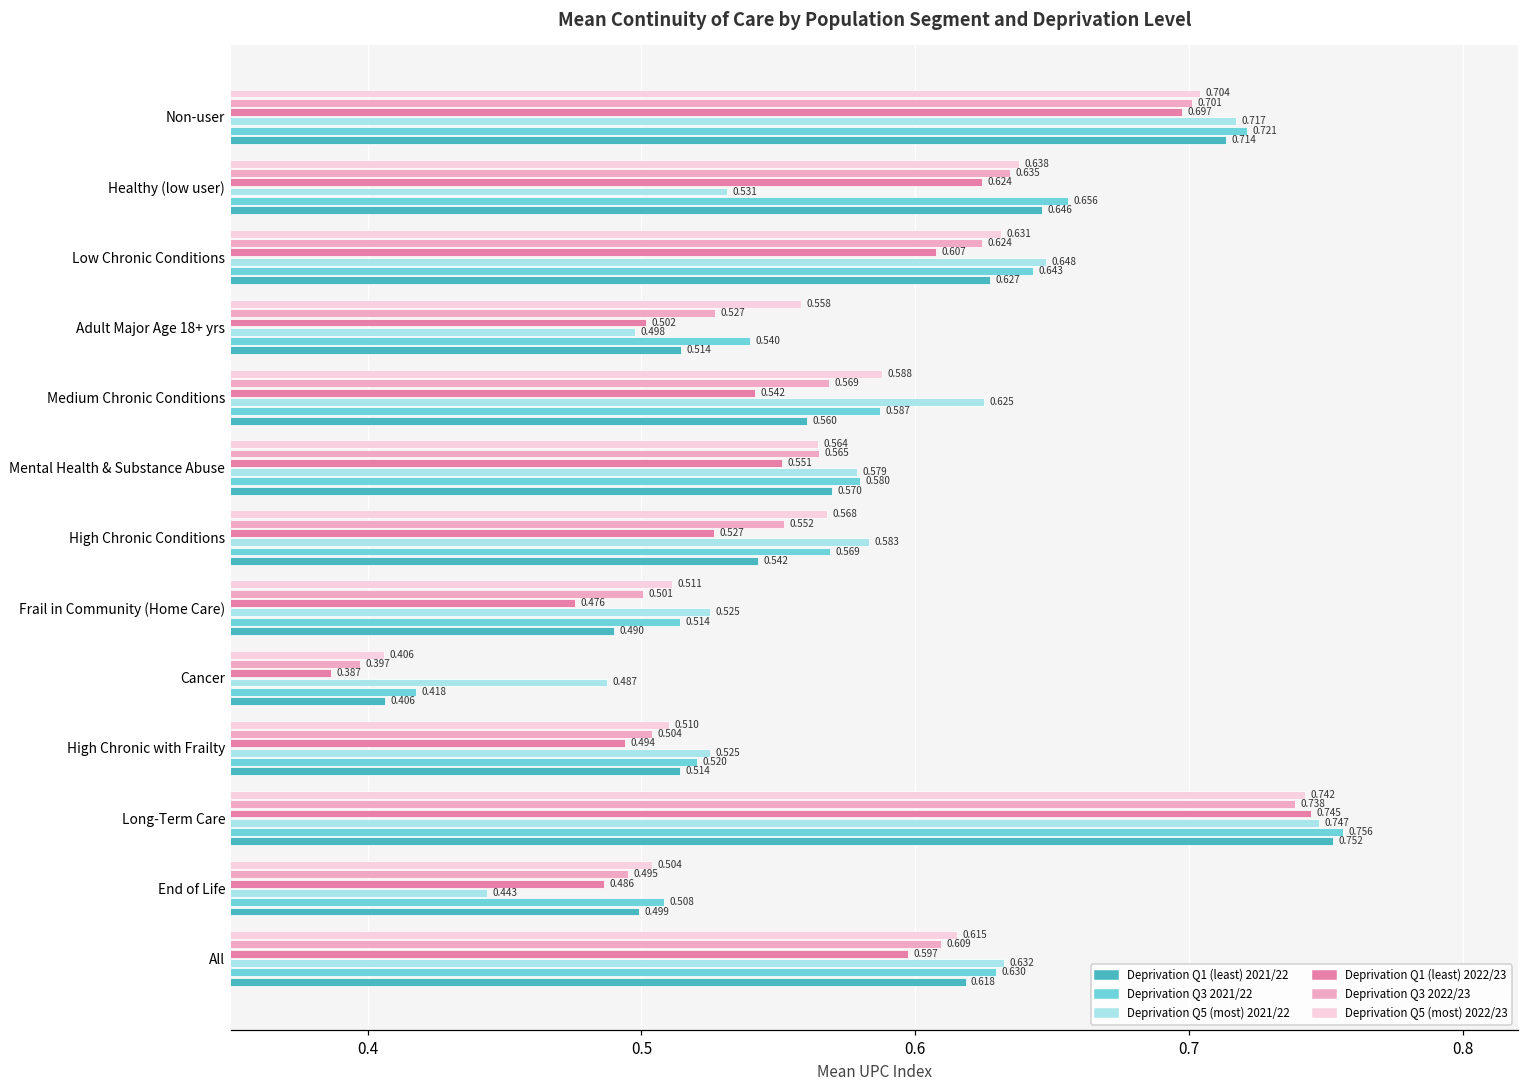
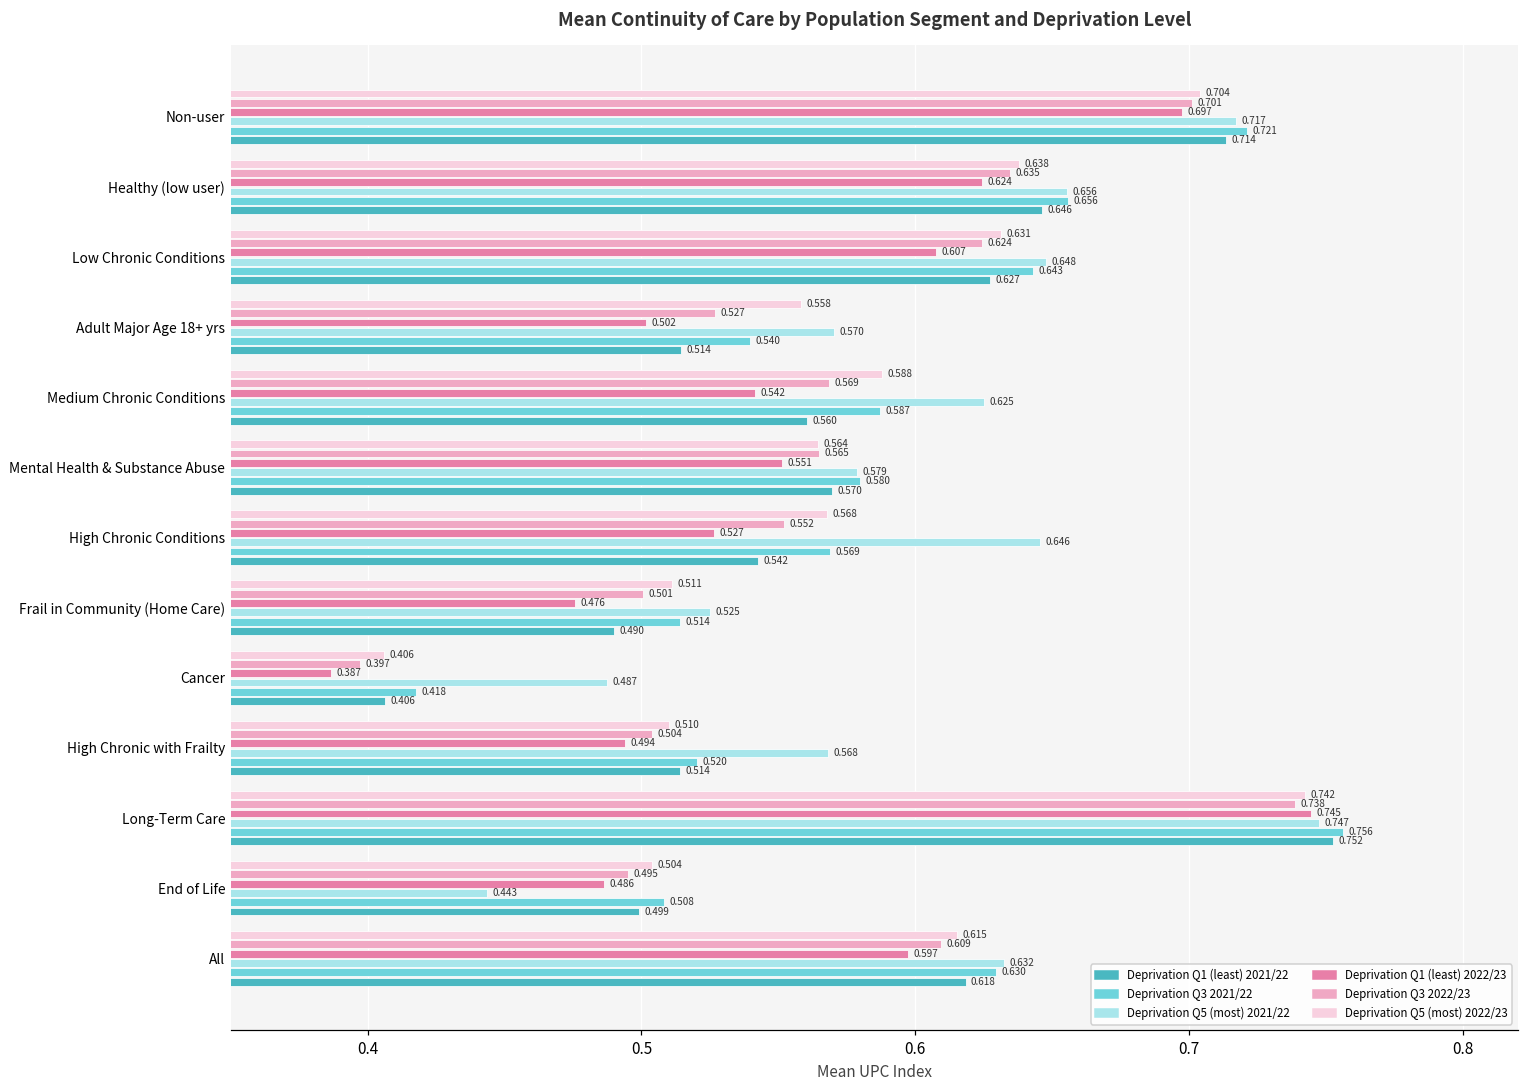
  {
    "Deprivation Q5 (most) 2021/22": {
      "Non-user": 0.717,
-     "Healthy (low user)": 0.531,
+     "Healthy (low user)": 0.656,
      "Low Chronic Conditions": 0.648,
-     "Adult Major Age 18+ yrs": 0.498,
+     "Adult Major Age 18+ yrs": 0.570,
      "Medium Chronic Conditions": 0.625,
      "Mental Health & Substance Abuse": 0.579,
-     "High Chronic Conditions": 0.583,
+     "High Chronic Conditions": 0.646,
      "Frail in Community (Home Care)": 0.525,
      "Cancer": 0.487,
-     "High Chronic with Frailty": 0.525,
+     "High Chronic with Frailty": 0.568,
      "Long-Term Care": 0.747,
      "End of Life": 0.443,
      "All": 0.632
    }
  }
